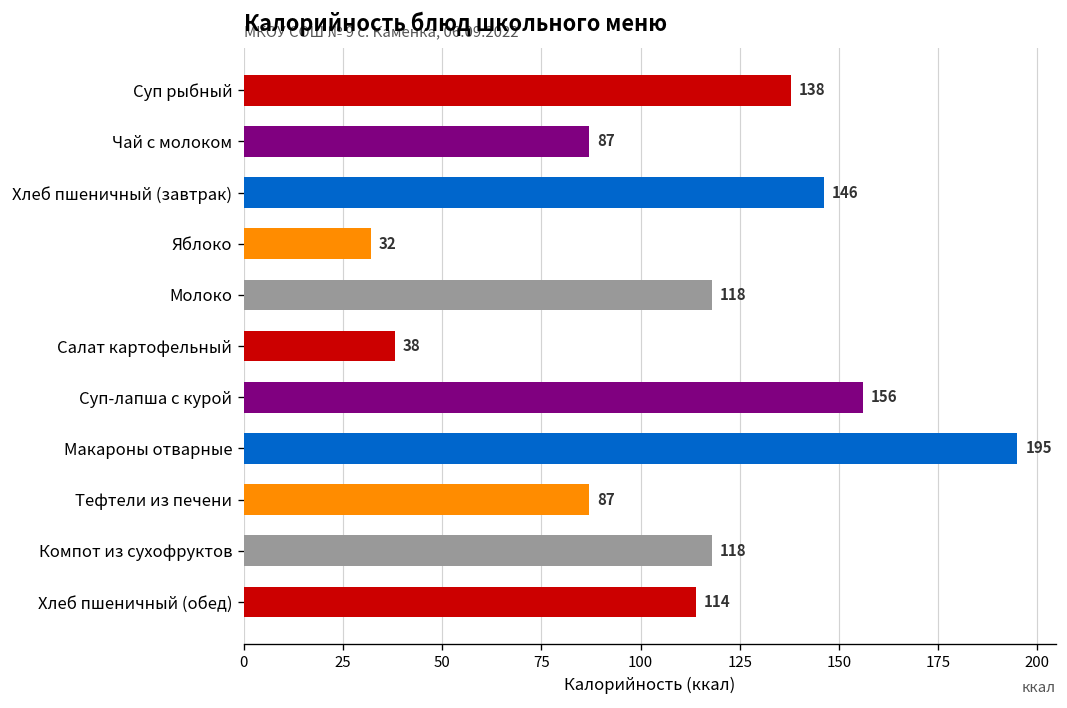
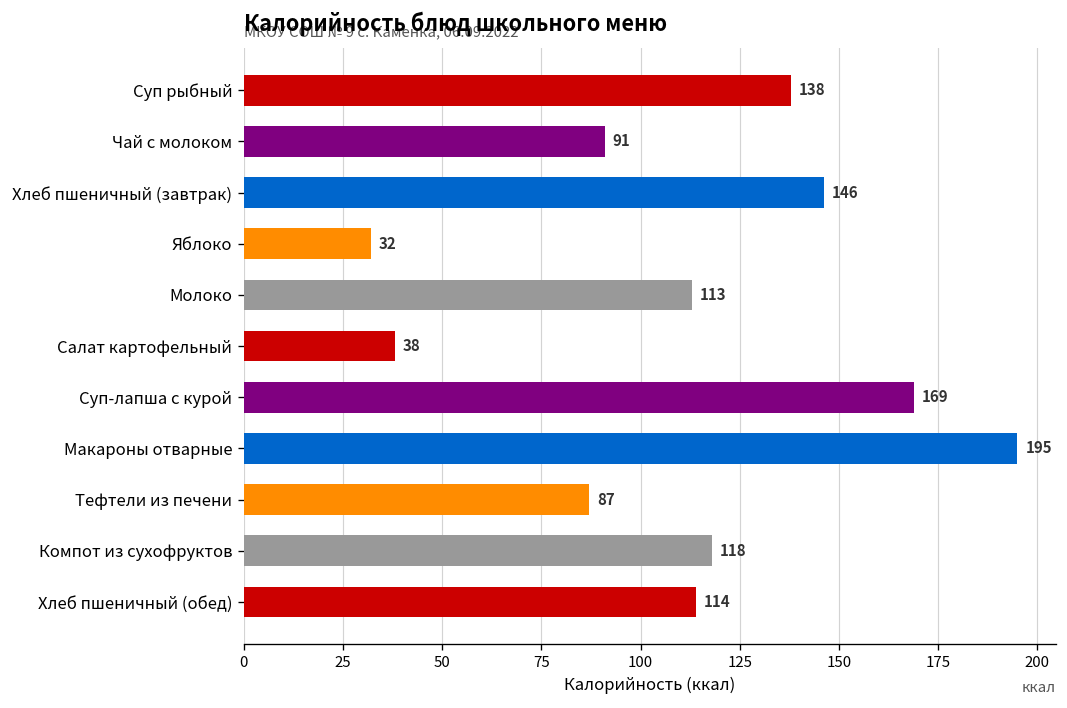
  {
    "Суп рыбный": 138,
-   "Чай с молоком": 87,
+   "Чай с молоком": 91,
    "Хлеб пшеничный (завтрак)": 146,
    "Яблоко": 32,
-   "Молоко": 118,
+   "Молоко": 113,
    "Салат картофельный": 38,
-   "Суп-лапша с курой": 156,
+   "Суп-лапша с курой": 169,
    "Макароны отварные": 195,
    "Тефтели из печени": 87,
    "Компот из сухофруктов": 118,
    "Хлеб пшеничный (обед)": 114
  }
